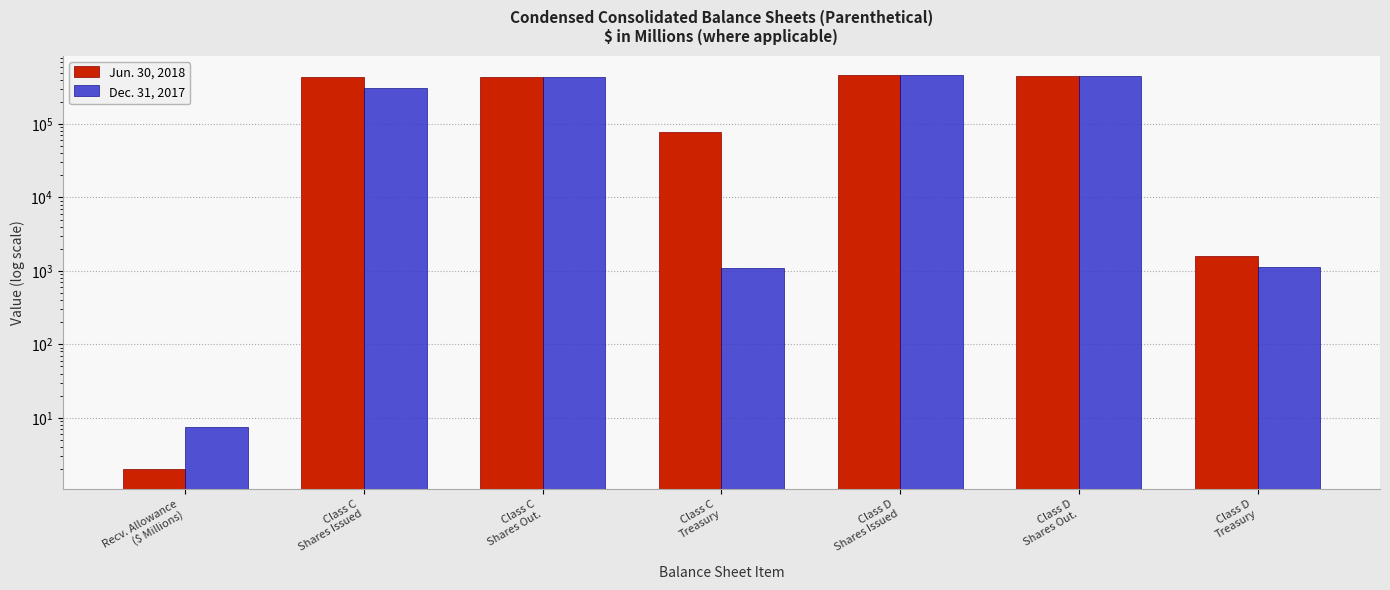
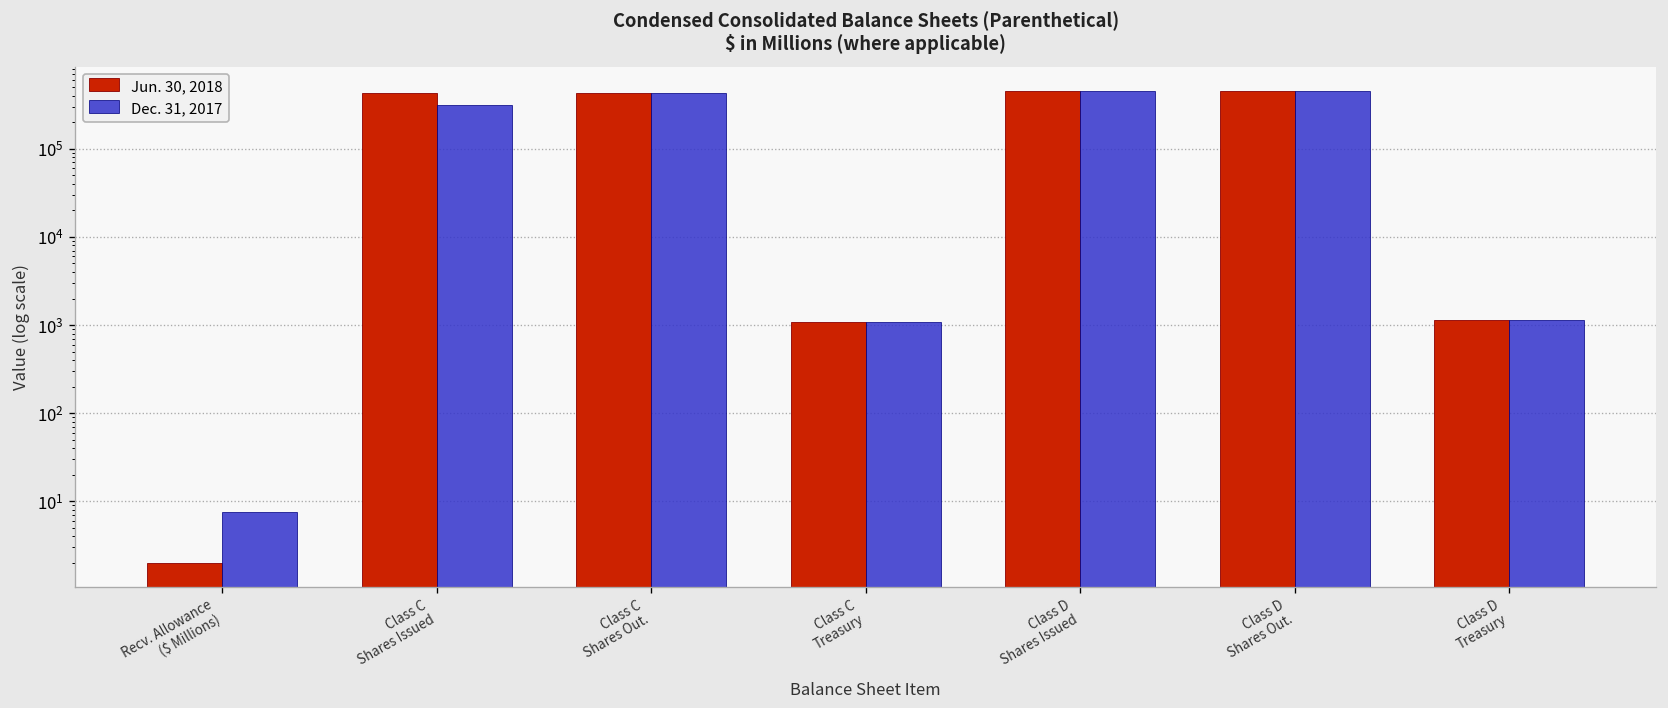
  {
    "Jun. 30, 2018": {
      "Recv. Allowance ($ Millions)": 2,
      "Class C Shares Issued": 400000,
      "Class C Shares Out.": 400000,
-     "Class C Treasury": 80000,
+     "Class C Treasury": 1100,
      "Class D Shares Issued": 500000,
      "Class D Shares Out.": 500000,
-     "Class D Treasury": 1600
+     "Class D Treasury": 1100
    },
    "Dec. 31, 2017": {
      "Recv. Allowance ($ Millions)": 8,
      "Class C Shares Issued": 310000,
      "Class C Shares Out.": 400000,
      "Class C Treasury": 1100,
      "Class D Shares Issued": 500000,
      "Class D Shares Out.": 500000,
      "Class D Treasury": 1100
    }
  }
